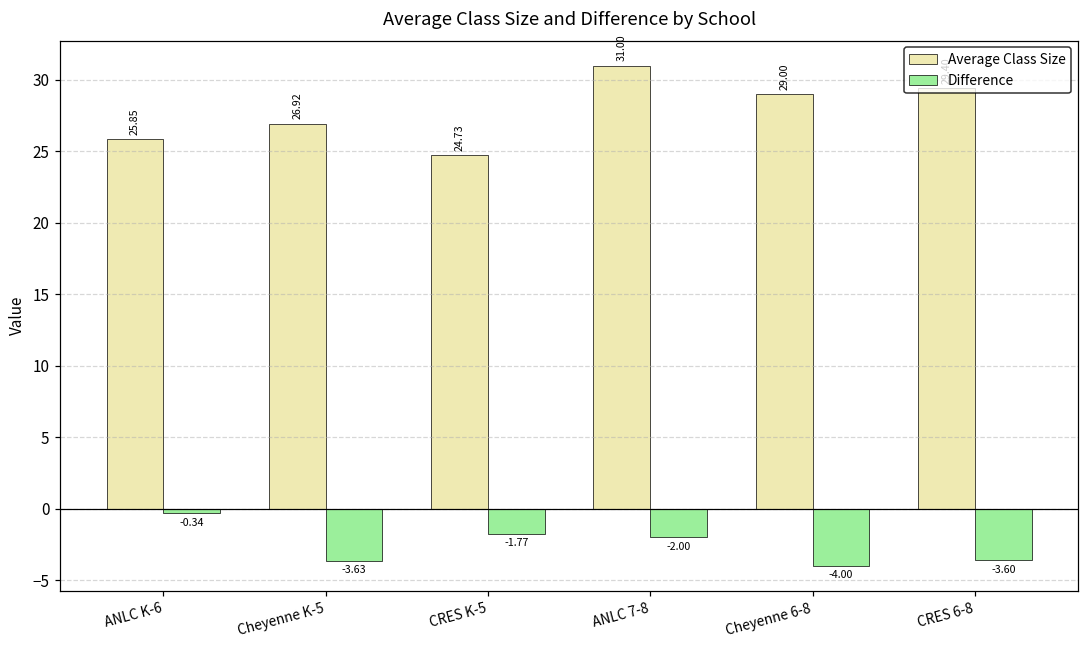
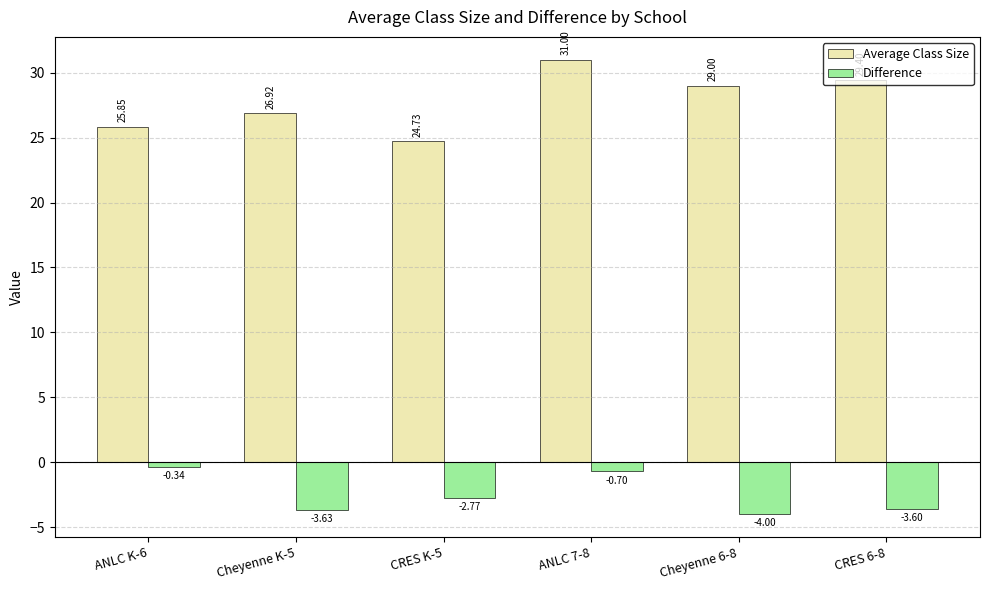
  {
    "Average Class Size": {
      "ANLC K-6": 25.85,
      "Cheyenne K-5": 26.92,
      "CRES K-5": 24.73,
      "ANLC 7-8": 31.00,
      "Cheyenne 6-8": 29.00
    },
    "Difference": {
      "ANLC K-6": -0.34,
      "Cheyenne K-5": -3.63,
-     "CRES K-5": -1.77,
-     "ANLC 7-8": -2.00,
+     "CRES K-5": -2.77,
+     "ANLC 7-8": -0.70,
      "Cheyenne 6-8": -4.00,
      "CRES 6-8": -3.60
    }
  }
